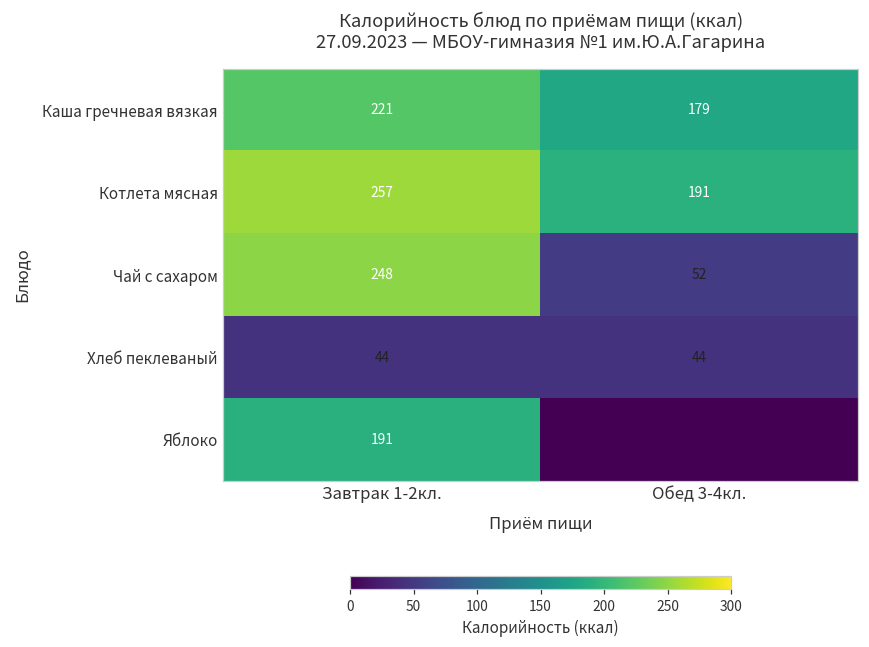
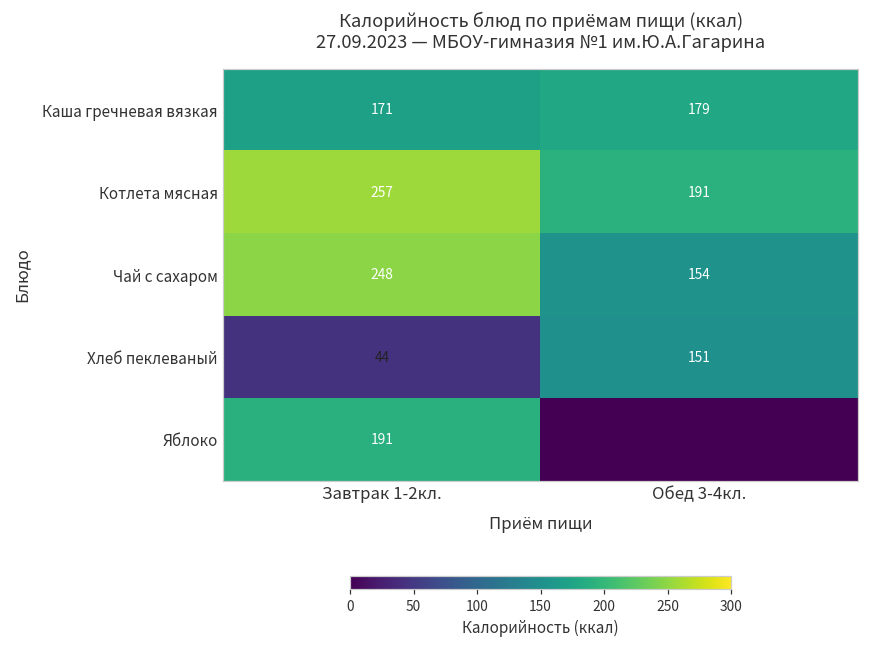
  {
    "Каша гречневая вязкая": {
-     "Завтрак 1-2кл.": 221,
+     "Завтрак 1-2кл.": 171,
      "Обед 3-4кл.": 179
    },
    "Котлета мясная": {
      "Завтрак 1-2кл.": 257,
      "Обед 3-4кл.": 191
    },
    "Чай с сахаром": {
      "Завтрак 1-2кл.": 248,
-     "Обед 3-4кл.": 52
+     "Обед 3-4кл.": 154
    },
    "Хлеб пеклеваный": {
      "Завтрак 1-2кл.": 44,
-     "Обед 3-4кл.": 44
+     "Обед 3-4кл.": 151
    },
    "Яблоко": {
      "Завтрак 1-2кл.": 191
    }
  }
